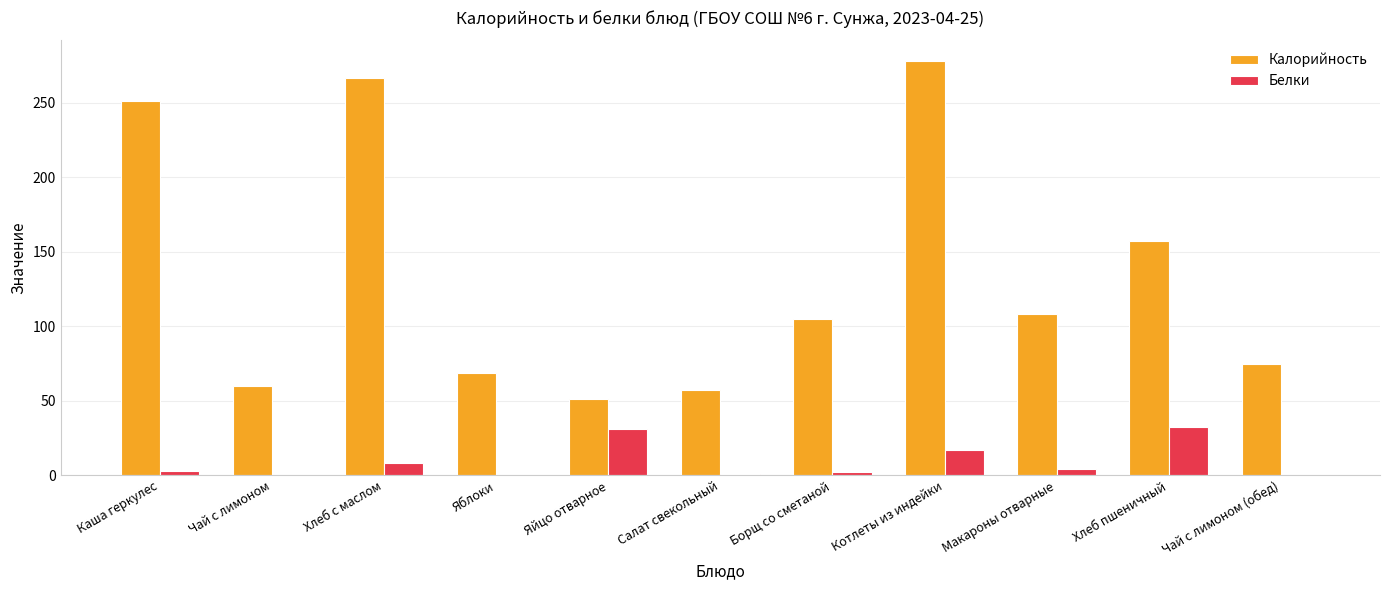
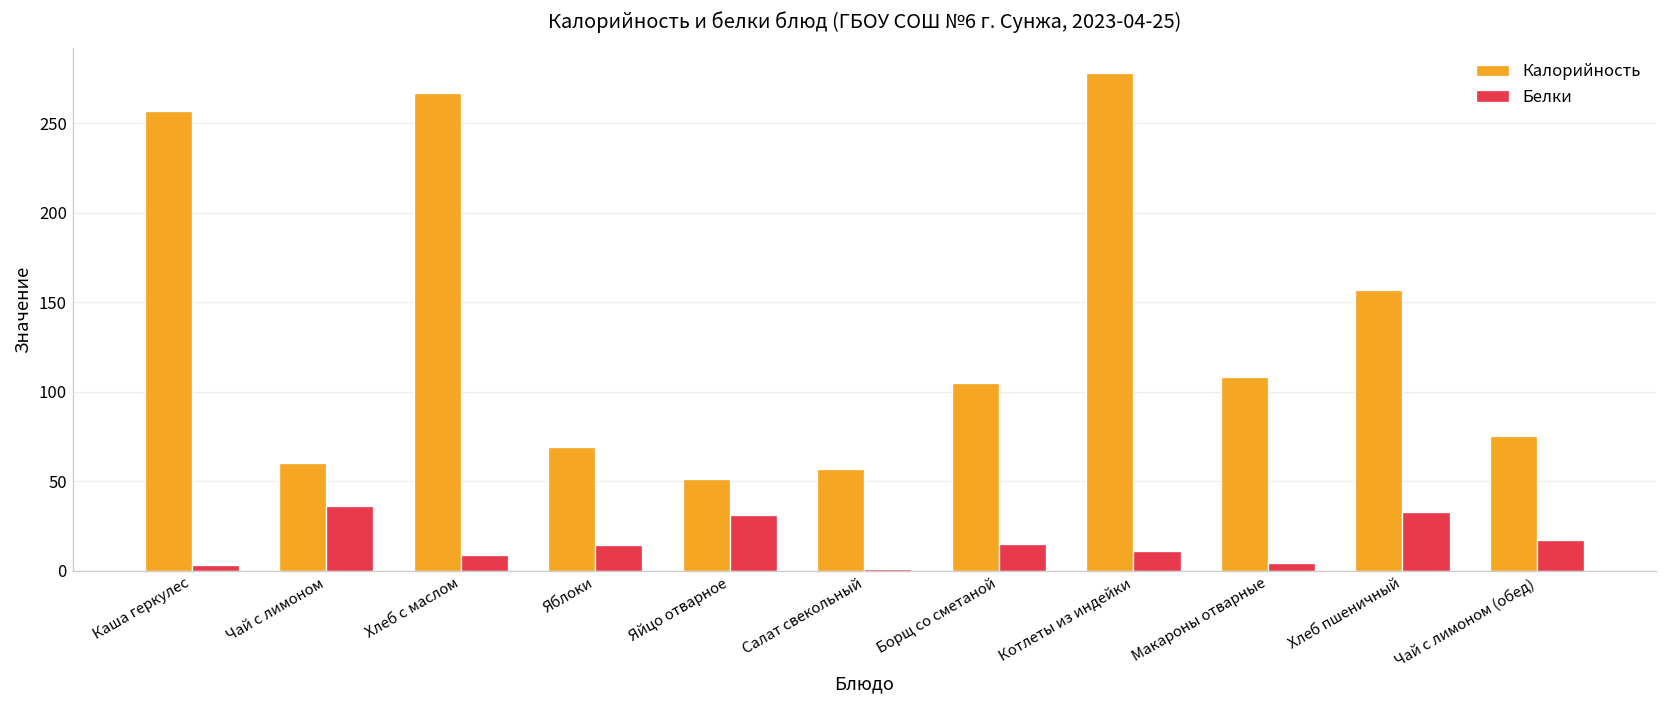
  {
    "Калорийность": {
-     "Каша геркулес": 251,
+     "Каша геркулес": 257,
      "Чай с лимоном": 60,
      "Хлеб с маслом": 267,
      "Яблоки": 69,
      "Яйцо отварное": 51,
      "Салат свекольный": 57,
      "Борщ со сметаной": 105,
      "Котлеты из индейки": 278,
      "Макароны отварные": 108,
      "Хлеб пшеничный": 157,
      "Чай с лимоном (обед)": 75
    },
    "Белки": {
      "Каша геркулес": 3,
-     "Чай с лимоном": 0,
+     "Чай с лимоном": 36,
      "Хлеб с маслом": 9,
-     "Яблоки": 1,
+     "Яблоки": 14,
      "Яйцо отварное": 31,
-     "Борщ со сметаной": 2,
-     "Котлеты из индейки": 17,
+     "Борщ со сметаной": 15,
+     "Котлеты из индейки": 11,
      "Макароны отварные": 4,
      "Хлеб пшеничный": 33,
-     "Чай с лимоном (обед)": 0
+     "Чай с лимоном (обед)": 17
    }
  }
